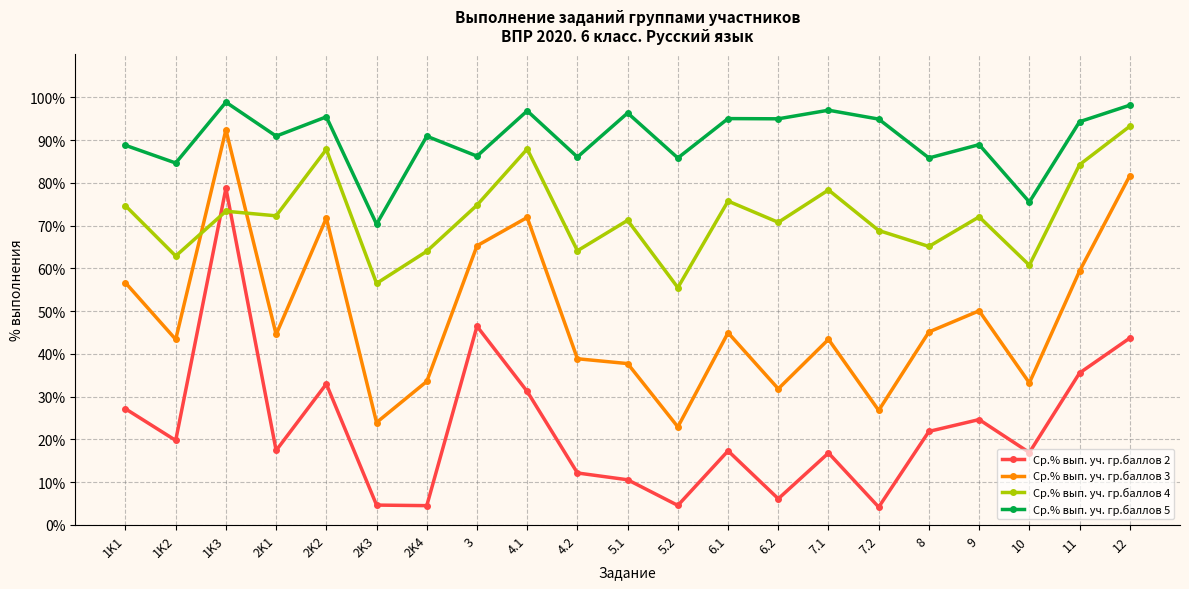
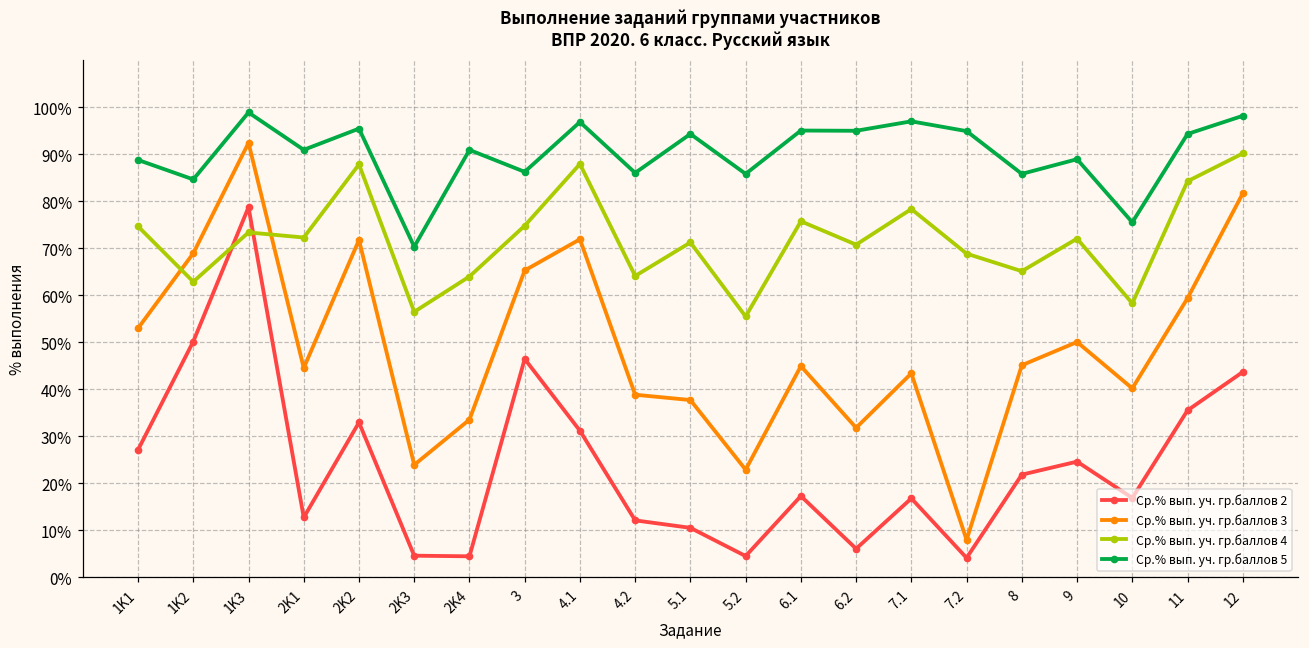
  {
    "Ср.% вып. уч. гр.баллов 2": {
      "1K1": "27%",
-     "1K2": "20%",
+     "1K2": "50%",
      "1K3": "79%",
-     "2K1": "17%",
+     "2K1": "13%",
      "2K2": "33%",
      "2K3": "5%",
      "2K4": "5%",
      "3": "46%",
      "4.1": "31%",
      "4.2": "12%",
      "5.1": "11%",
      "5.2": "5%",
      "6.1": "17%",
      "6.2": "6%",
      "7.1": "17%",
      "7.2": "4%",
      "8": "22%",
      "9": "25%",
      "11": "36%",
      "12": "44%"
    },
    "Ср.% вып. уч. гр.баллов 3": {
-     "1K1": "57%",
-     "1K2": "43%",
+     "1K1": "53%",
+     "1K2": "69%",
      "1K3": "92%",
      "2K1": "45%",
      "2K2": "72%",
      "2K3": "24%",
      "2K4": "34%",
      "3": "65%",
      "4.1": "72%",
      "4.2": "39%",
      "5.1": "38%",
      "5.2": "23%",
      "6.1": "45%",
      "6.2": "32%",
      "7.1": "43%",
-     "7.2": "27%",
+     "7.2": "8%",
      "8": "45%",
      "9": "50%",
-     "10": "33%",
+     "10": "40%",
      "11": "59%",
      "12": "82%"
    },
    "Ср.% вып. уч. гр.баллов 4": {
      "1K1": "75%",
      "1K2": "63%",
      "1K3": "73%",
      "2K1": "72%",
      "2K2": "88%",
      "2K3": "56%",
      "2K4": "64%",
      "3": "75%",
      "4.1": "88%",
      "4.2": "64%",
      "5.1": "71%",
      "5.2": "55%",
      "6.1": "76%",
      "6.2": "71%",
      "7.1": "78%",
      "7.2": "69%",
      "8": "65%",
      "9": "72%",
-     "10": "61%",
+     "10": "58%",
      "11": "84%",
-     "12": "93%"
+     "12": "90%"
    },
    "Ср.% вып. уч. гр.баллов 5": {
      "1K1": "89%",
      "1K2": "85%",
      "1K3": "99%",
      "2K1": "91%",
      "2K2": "95%",
      "2K3": "70%",
      "2K4": "91%",
      "3": "86%",
      "4.1": "97%",
      "4.2": "86%",
-     "5.1": "96%",
+     "5.1": "94%",
      "5.2": "86%",
      "6.1": "95%",
      "6.2": "95%",
      "7.1": "97%",
      "7.2": "95%",
      "8": "86%",
      "9": "89%",
      "10": "76%",
      "11": "94%",
      "12": "98%"
    }
  }
